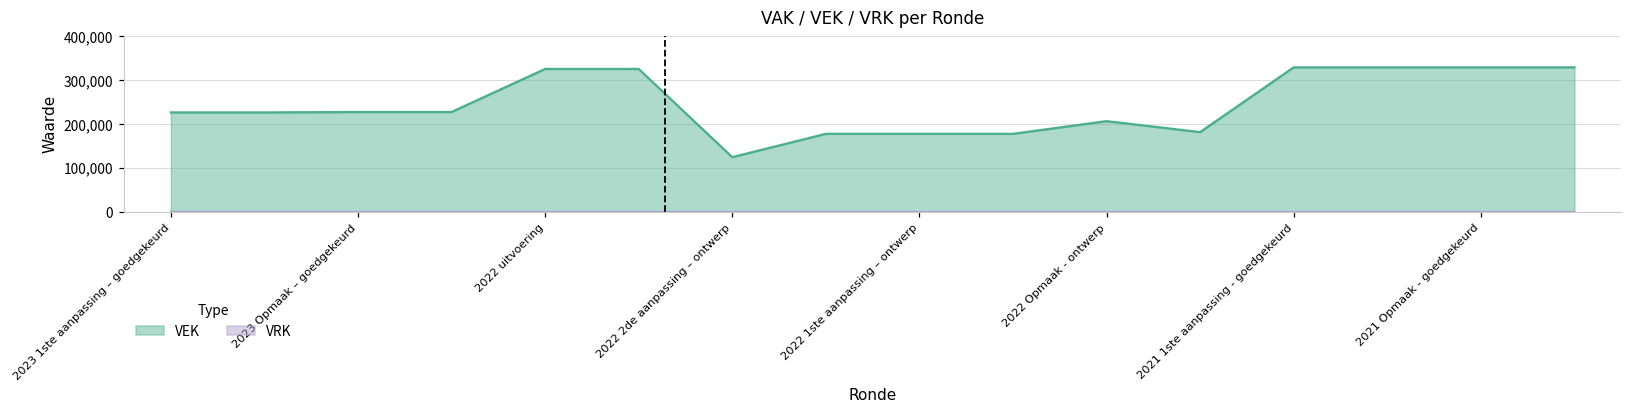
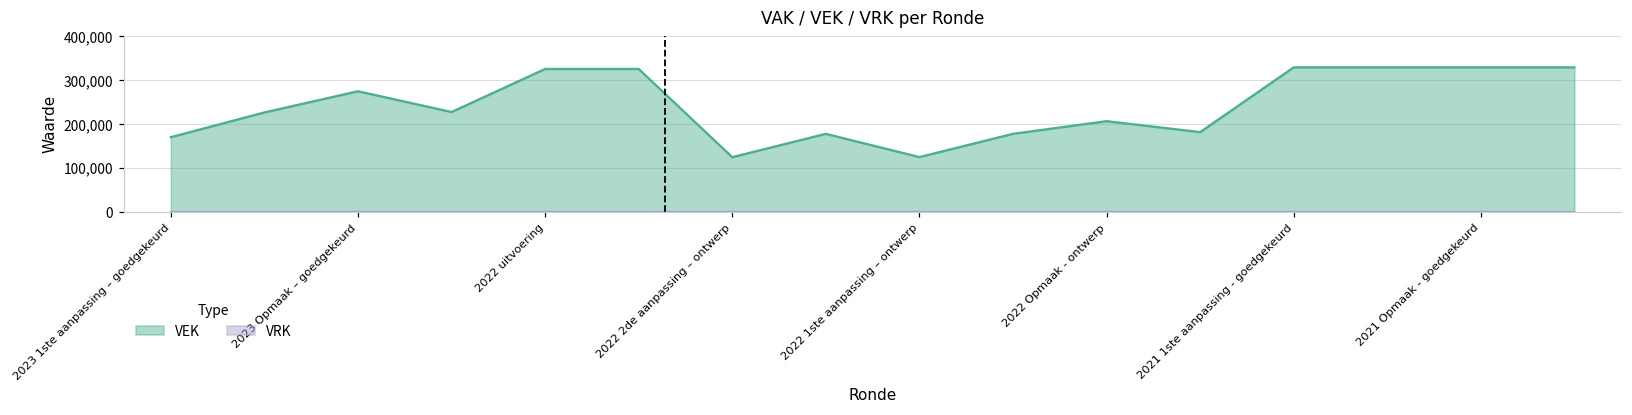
  {
    "VEK": {
-     "2023 1ste aanpassing – goedgekeurd": "230,000",
-     "2023 Opmaak – goedgekeurd": "230,000",
+     "2023 1ste aanpassing – goedgekeurd": "170,000",
+     "2023 Opmaak – goedgekeurd": "270,000",
      "2022 uitvoering": "330,000",
      "2022 2de aanpassing – ontwerp": "120,000",
-     "2022 1ste aanpassing – ontwerp": "180,000",
+     "2022 1ste aanpassing – ontwerp": "120,000",
      "2022 Opmaak - ontwerp": "210,000",
      "2021 1ste aanpassing - goedgekeurd": "330,000",
      "2021 Opmaak - goedgekeurd": "330,000"
    },
    "VRK": {
      "2023 1ste aanpassing – goedgekeurd": "0",
      "2023 Opmaak – goedgekeurd": "0",
      "2022 uitvoering": "0",
      "2022 2de aanpassing – ontwerp": "0",
      "2022 1ste aanpassing – ontwerp": "0",
      "2022 Opmaak - ontwerp": "0",
      "2021 1ste aanpassing - goedgekeurd": "0",
      "2021 Opmaak - goedgekeurd": "0"
    }
  }
